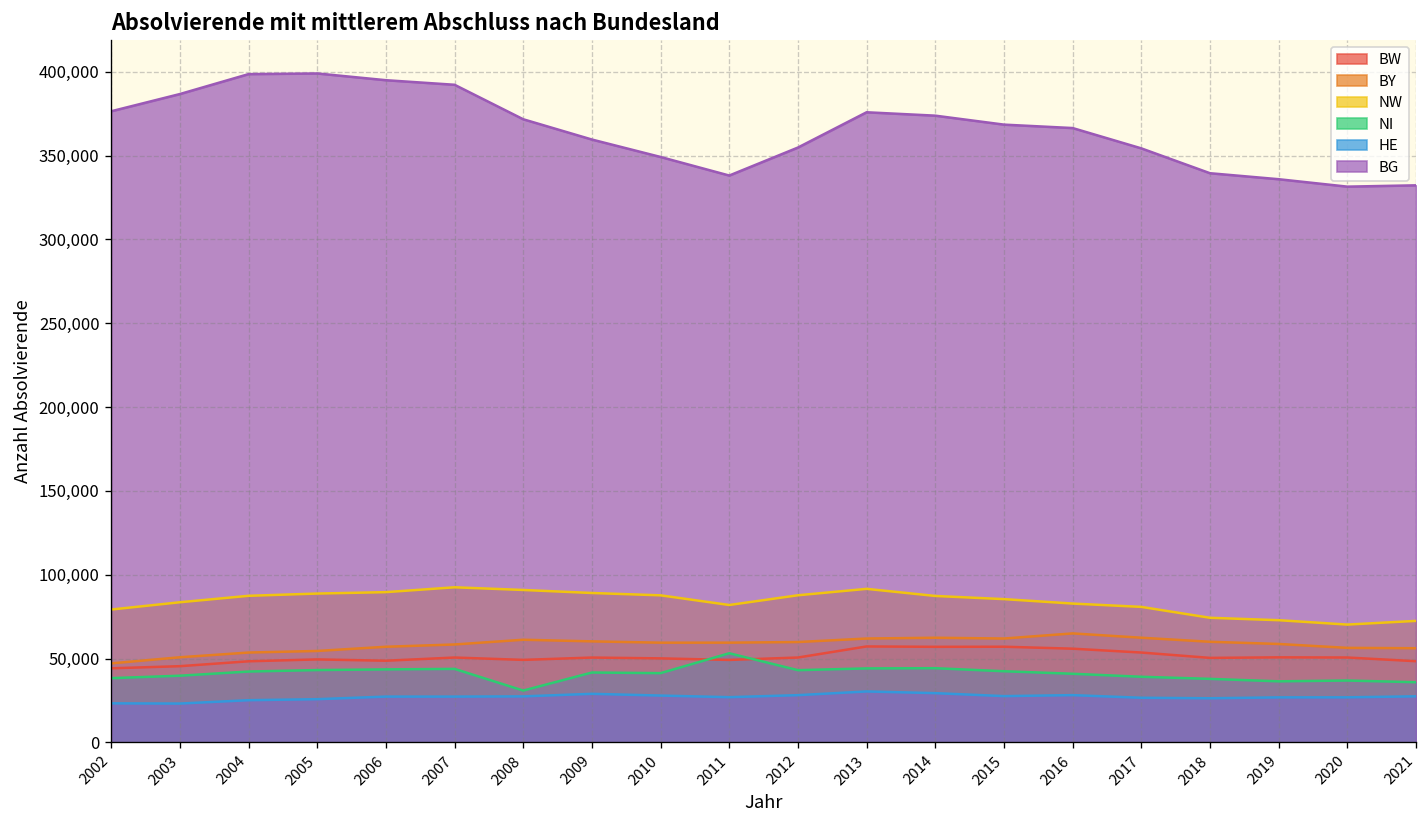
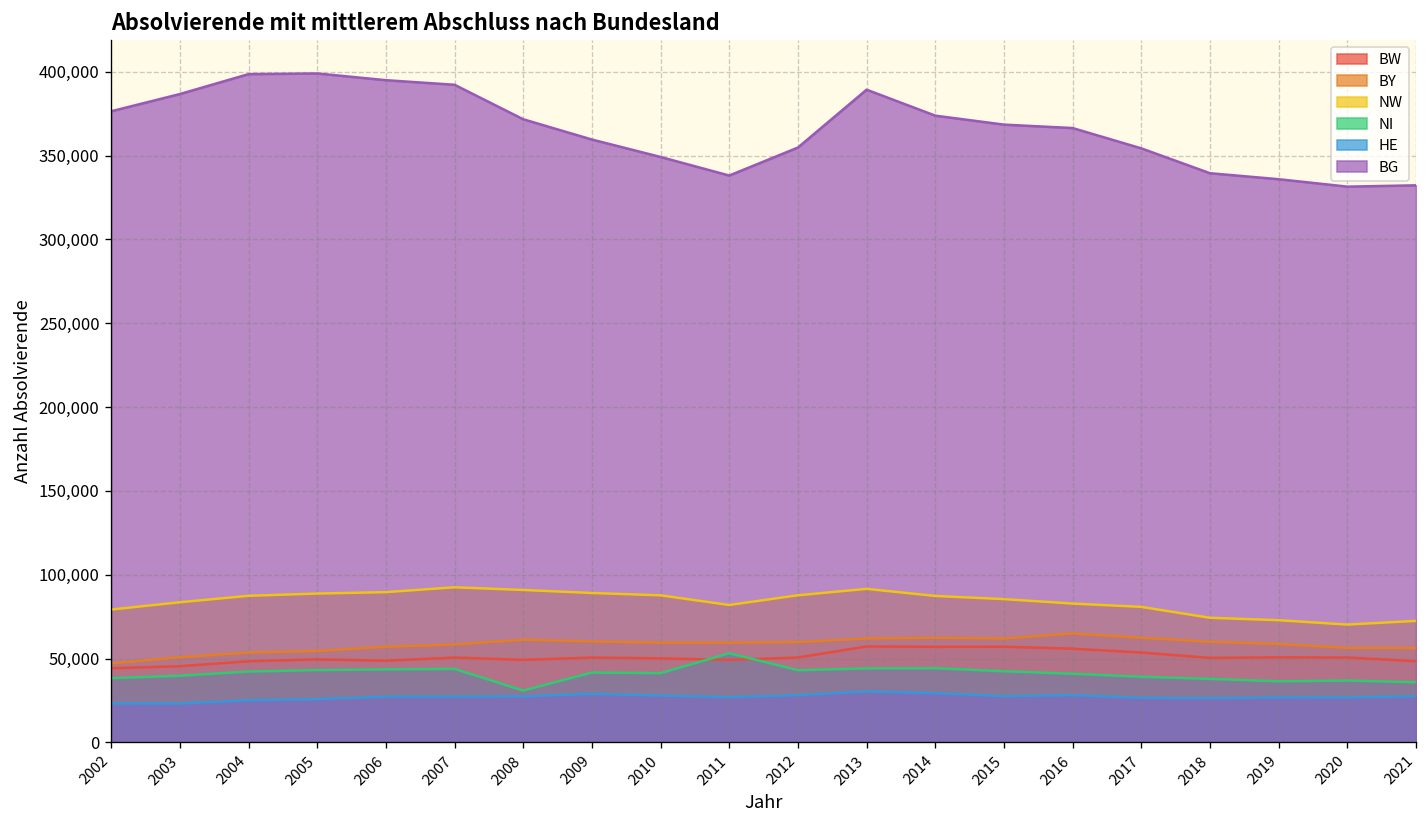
  {
    "NW": {
      "2002": "79,000",
      "2003": "84,000",
      "2004": "87,000",
      "2005": "89,000",
      "2006": "90,000",
      "2007": "93,000",
      "2008": "91,000",
      "2009": "89,000",
      "2010": "88,000",
      "2011": "82,000",
      "2012": "88,000",
      "2013": "92,000",
      "2014": "87,000",
      "2015": "85,000",
      "2016": "83,000",
      "2017": "81,000",
      "2018": "74,000",
      "2019": "73,000",
      "2020": "70,000",
      "2021": "73,000"
    },
    "NI": {
      "2002": "38,000",
      "2003": "40,000",
      "2004": "42,000",
      "2005": "43,000",
      "2006": "44,000",
      "2007": "44,000",
      "2008": "31,000",
      "2009": "42,000",
      "2010": "41,000",
      "2011": "53,000",
      "2012": "43,000",
      "2013": "44,000",
      "2014": "44,000",
      "2015": "42,000",
      "2016": "41,000",
      "2017": "39,000",
      "2018": "38,000",
      "2019": "36,000",
      "2020": "37,000",
      "2021": "36,000"
    },
    "HE": {
      "2002": "23,000",
      "2003": "23,000",
      "2004": "25,000",
      "2005": "26,000",
      "2006": "27,000",
      "2007": "27,000",
      "2008": "27,000",
      "2009": "29,000",
      "2010": "28,000",
      "2011": "27,000",
      "2012": "28,000",
      "2013": "30,000",
      "2014": "29,000",
      "2015": "28,000",
      "2016": "28,000",
      "2017": "27,000",
      "2018": "26,000",
      "2019": "27,000",
      "2020": "27,000",
      "2021": "28,000"
    },
    "BG": {
      "2002": "376,000",
      "2003": "387,000",
      "2004": "399,000",
      "2005": "399,000",
      "2006": "395,000",
      "2007": "392,000",
      "2008": "372,000",
      "2009": "360,000",
      "2010": "349,000",
      "2011": "338,000",
      "2012": "355,000",
-     "2013": "376,000",
+     "2013": "389,000",
      "2014": "374,000",
      "2015": "368,000",
      "2016": "366,000",
      "2017": "354,000",
      "2018": "339,000",
      "2019": "336,000",
      "2021": "332,000"
    }
  }
